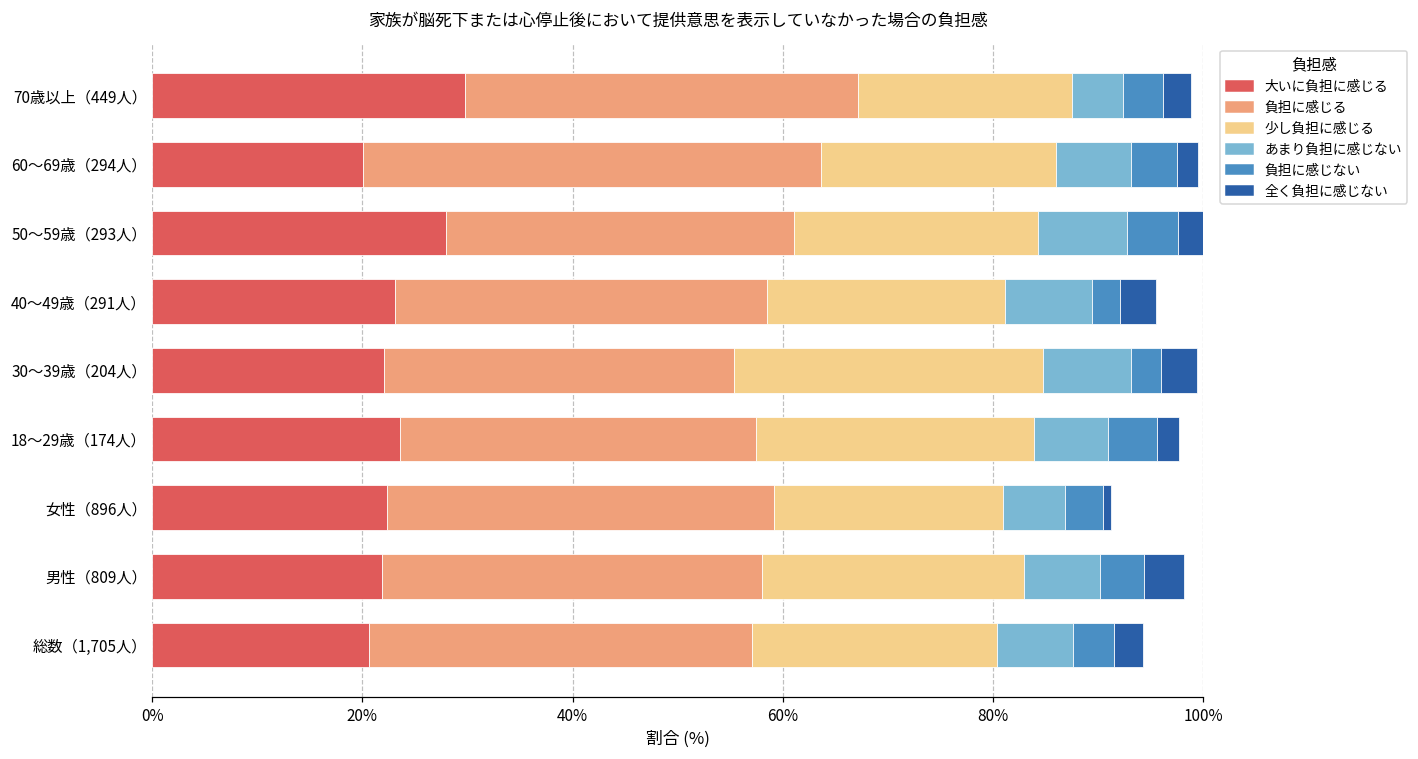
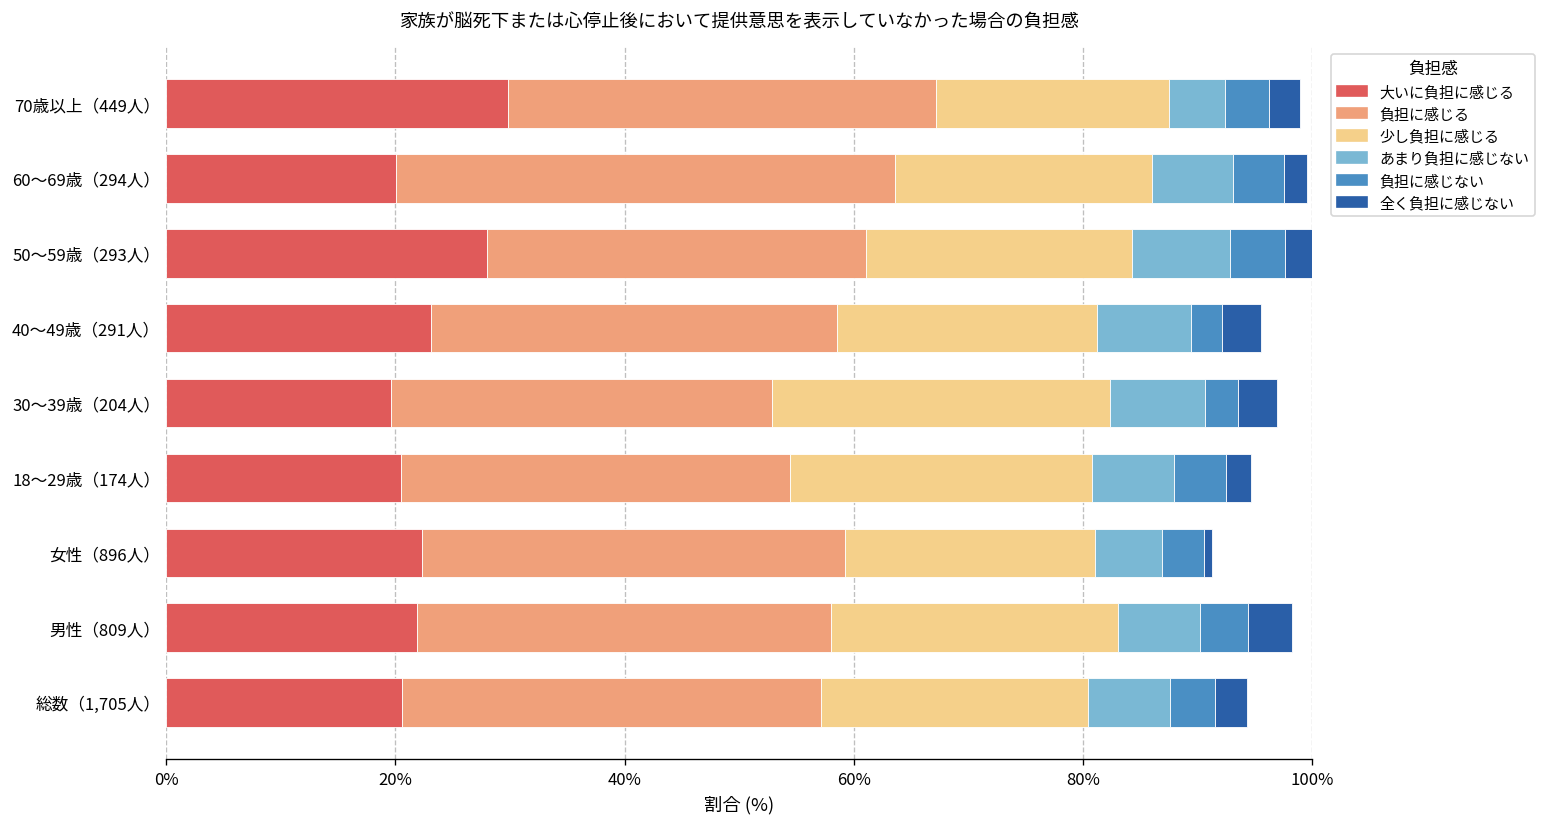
  {
    "大いに負担に感じる": {
      "70歳以上（449人）": "30%",
      "60～69歳（294人）": "20%",
      "50～59歳（293人）": "28%",
      "40～49歳（291人）": "23%",
-     "30～39歳（204人）": "22%",
-     "18～29歳（174人）": "24%",
+     "30～39歳（204人）": "20%",
+     "18～29歳（174人）": "21%",
      "女性（896人）": "22%",
      "男性（809人）": "22%",
      "総数（1,705人）": "21%"
    },
    "あまり負担に感じない": {
      "70歳以上（449人）": "5%",
      "60～69歳（294人）": "7%",
      "50～59歳（293人）": "9%",
      "40～49歳（291人）": "8%",
      "30～39歳（204人）": "8%",
      "18～29歳（174人）": "7%",
      "女性（896人）": "6%",
      "男性（809人）": "7%",
      "総数（1,705人）": "7%"
    },
    "負担に感じない": {
      "70歳以上（449人）": "4%",
      "60～69歳（294人）": "4%",
      "50～59歳（293人）": "5%",
      "40～49歳（291人）": "3%",
      "30～39歳（204人）": "3%",
      "18～29歳（174人）": "5%",
      "女性（896人）": "4%",
      "男性（809人）": "4%",
      "総数（1,705人）": "4%"
    },
    "全く負担に感じない": {
      "70歳以上（449人）": "3%",
      "60～69歳（294人）": "2%",
      "50～59歳（293人）": "2%",
      "40～49歳（291人）": "3%",
      "30～39歳（204人）": "3%",
      "18～29歳（174人）": "2%",
      "女性（896人）": "1%",
      "男性（809人）": "4%",
      "総数（1,705人）": "3%"
    }
  }
